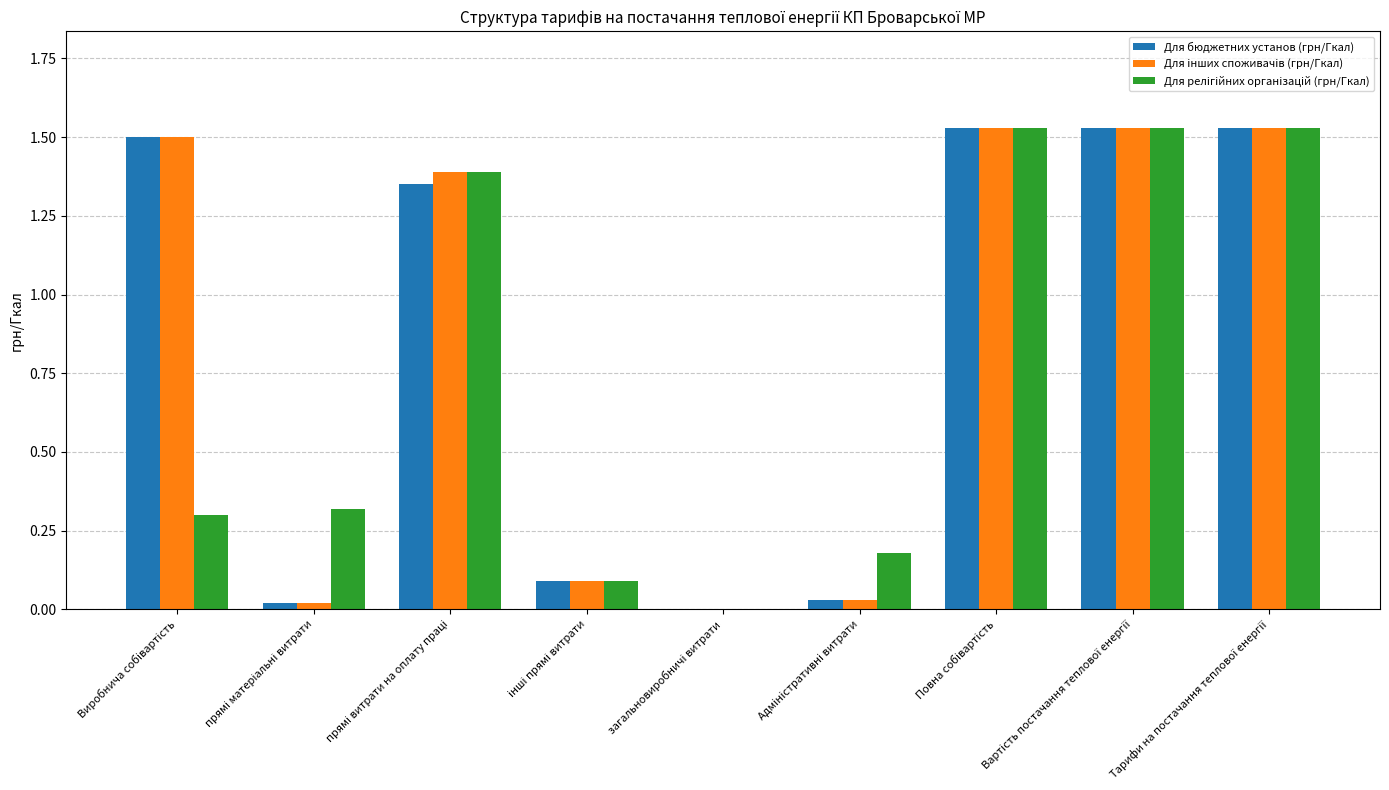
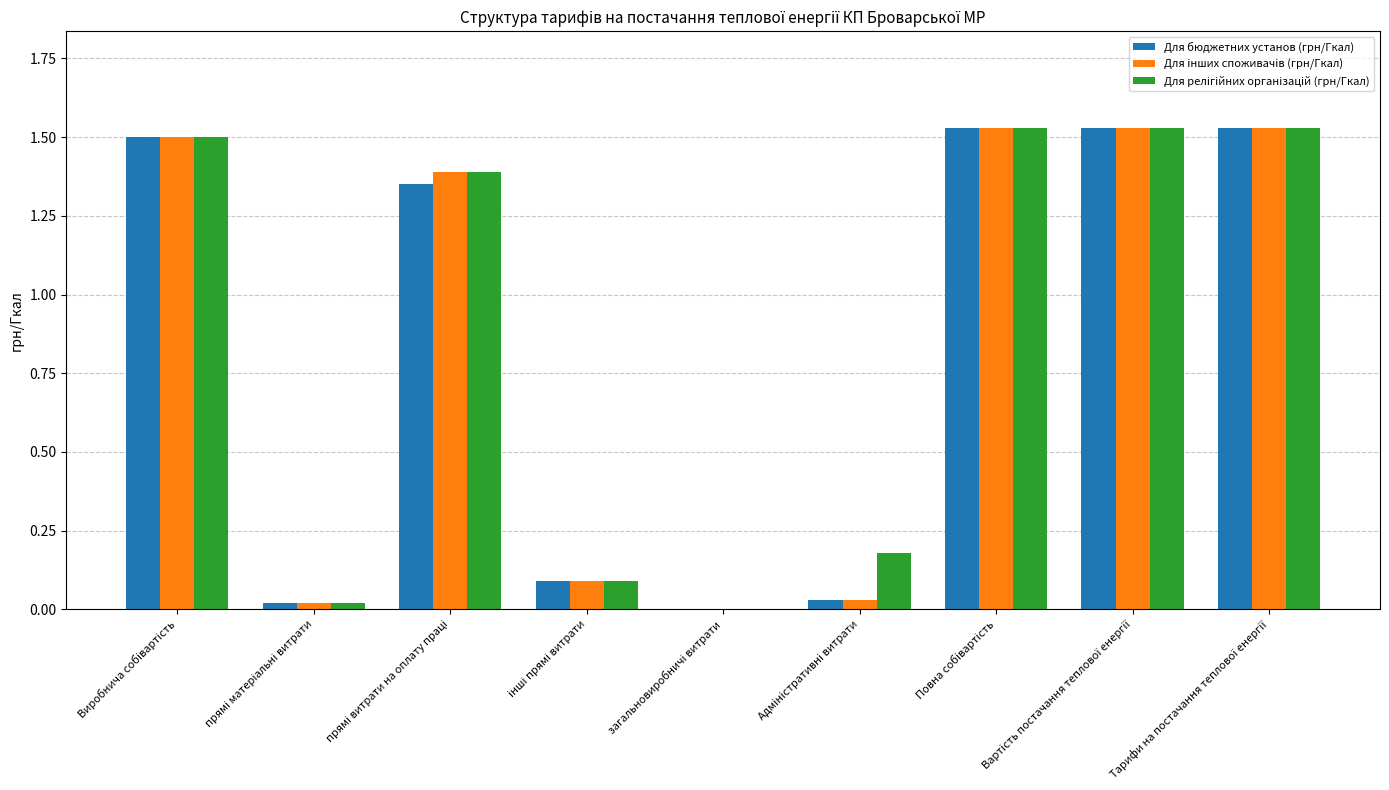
  {
    "Для бюджетних установ (грн/Гкал)": {
      "Виробнича собівартість": 1.50,
      "прямі матеріальні витрати": 0.02,
      "прямі витрати на оплату праці": 1.35,
      "інші прямі витрати": 0.09,
      "загальновиробничі витрати": 0.00,
      "Адміністративні витрати": 0.03,
      "Повна собівартість": 1.53,
      "Вартість постачання теплової енергії": 1.53,
      "Тарифи на постачання теплової енергії": 1.53
    },
    "Для інших споживачів (грн/Гкал)": {
      "Виробнича собівартість": 1.50,
      "прямі матеріальні витрати": 0.02,
      "прямі витрати на оплату праці": 1.39,
      "інші прямі витрати": 0.09,
      "загальновиробничі витрати": 0.00,
      "Адміністративні витрати": 0.03,
      "Повна собівартість": 1.53,
      "Вартість постачання теплової енергії": 1.53,
      "Тарифи на постачання теплової енергії": 1.53
    },
    "Для релігійних організацій (грн/Гкал)": {
-     "Виробнича собівартість": 0.3,
-     "прямі матеріальні витрати": 0.32,
+     "Виробнича собівартість": 1.5,
+     "прямі матеріальні витрати": 0.02,
      "прямі витрати на оплату праці": 1.39,
      "інші прямі витрати": 0.09,
      "загальновиробничі витрати": 0.00,
      "Адміністративні витрати": 0.18,
      "Повна собівартість": 1.53,
      "Вартість постачання теплової енергії": 1.53,
      "Тарифи на постачання теплової енергії": 1.53
    }
  }
